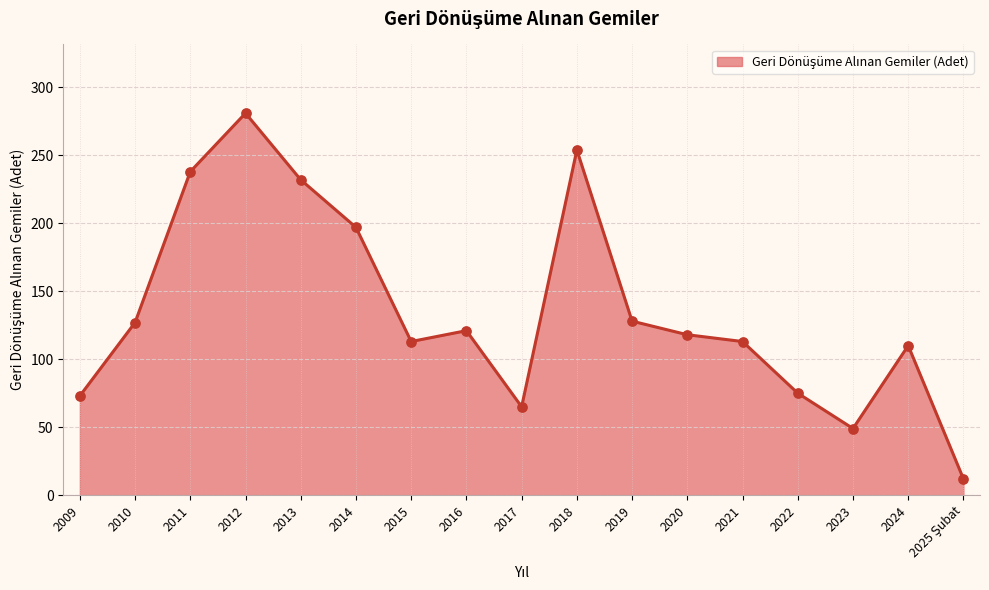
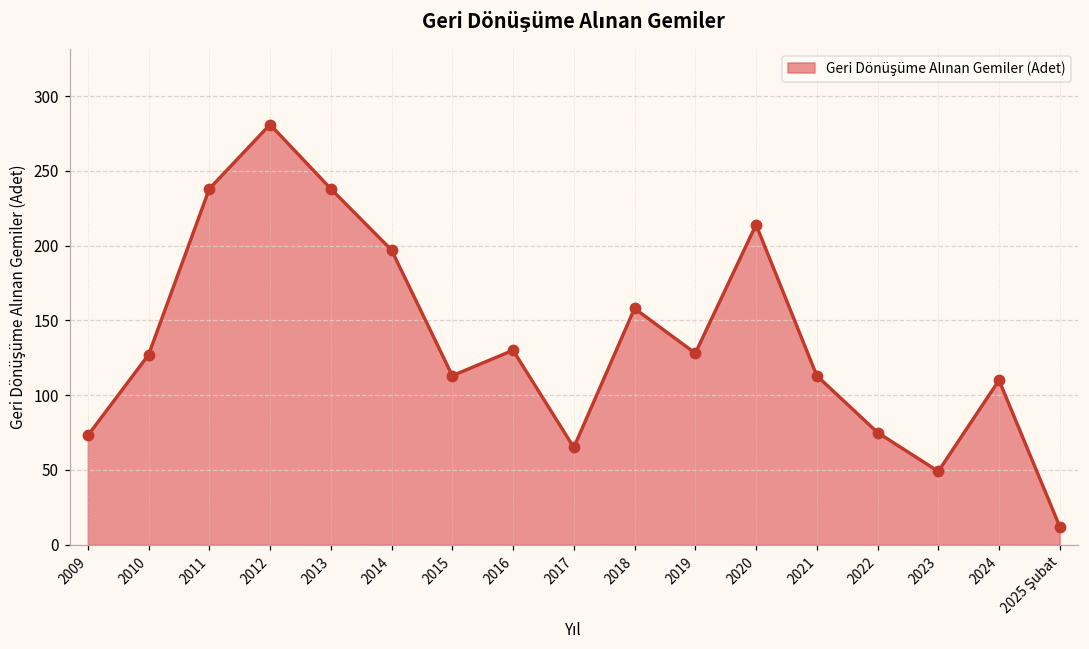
  {
    "2009": 73,
    "2010": 127,
    "2011": 238,
    "2012": 281,
-   "2013": 232,
+   "2013": 238,
    "2014": 197,
    "2015": 113,
-   "2016": 121,
+   "2016": 130,
    "2017": 65,
-   "2018": 254,
+   "2018": 158,
    "2019": 128,
-   "2020": 118,
+   "2020": 214,
    "2021": 113,
    "2022": 75,
    "2023": 49,
    "2024": 110,
    "2025 Şubat": 12
  }
